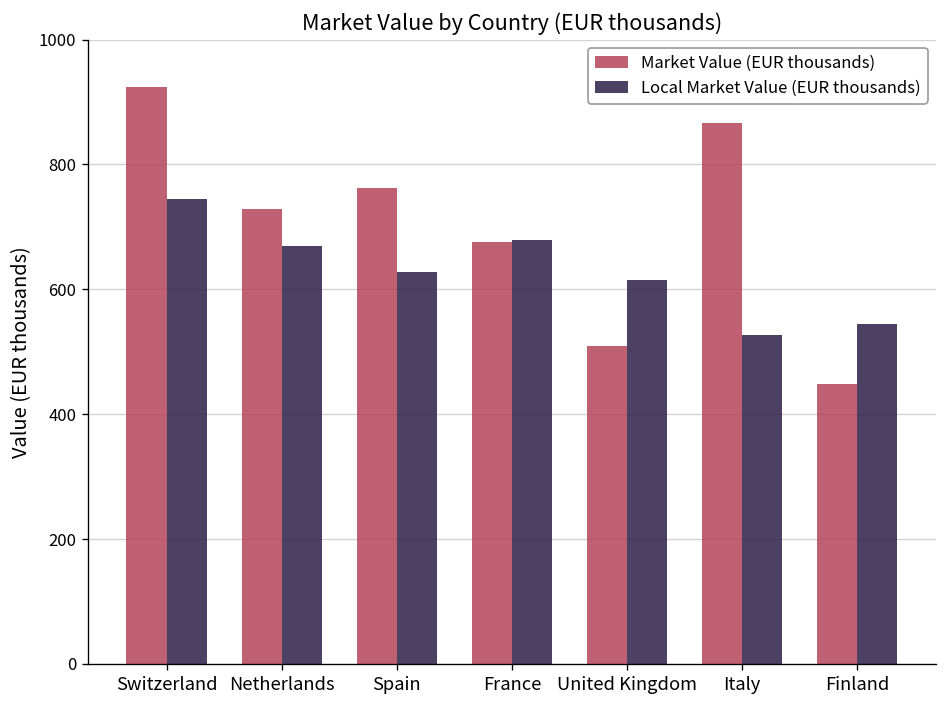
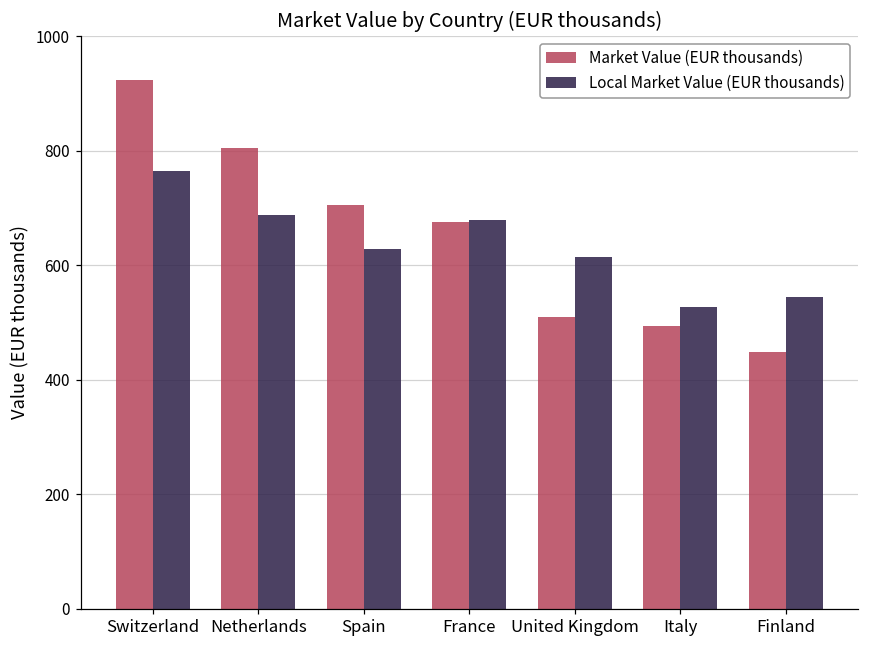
  {
    "Market Value (EUR thousands)": {
      "Switzerland": 920,
-     "Netherlands": 730,
-     "Spain": 760,
+     "Netherlands": 810,
+     "Spain": 710,
      "France": 680,
      "United Kingdom": 510,
-     "Italy": 870,
+     "Italy": 490,
      "Finland": 450
    },
    "Local Market Value (EUR thousands)": {
-     "Switzerland": 740,
-     "Netherlands": 670,
+     "Switzerland": 770,
+     "Netherlands": 690,
      "Spain": 630,
      "France": 680,
      "United Kingdom": 620,
      "Italy": 530,
      "Finland": 550
    }
  }
